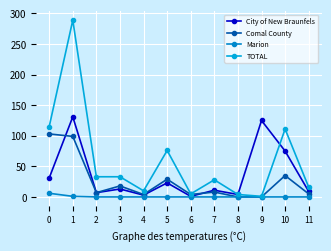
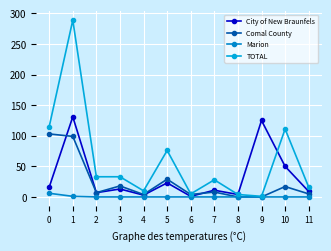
  {
    "City of New Braunfels": {
-     "0": 30,
+     "0": 20,
      "1": 130,
      "3": 10,
      "5": 20,
      "9": 130,
-     "10": 80
+     "10": 50
    },
    "Comal County": {
      "0": 100,
      "1": 100,
      "3": 20,
      "5": 30,
-     "10": 40
+     "10": 20
    }
  }
